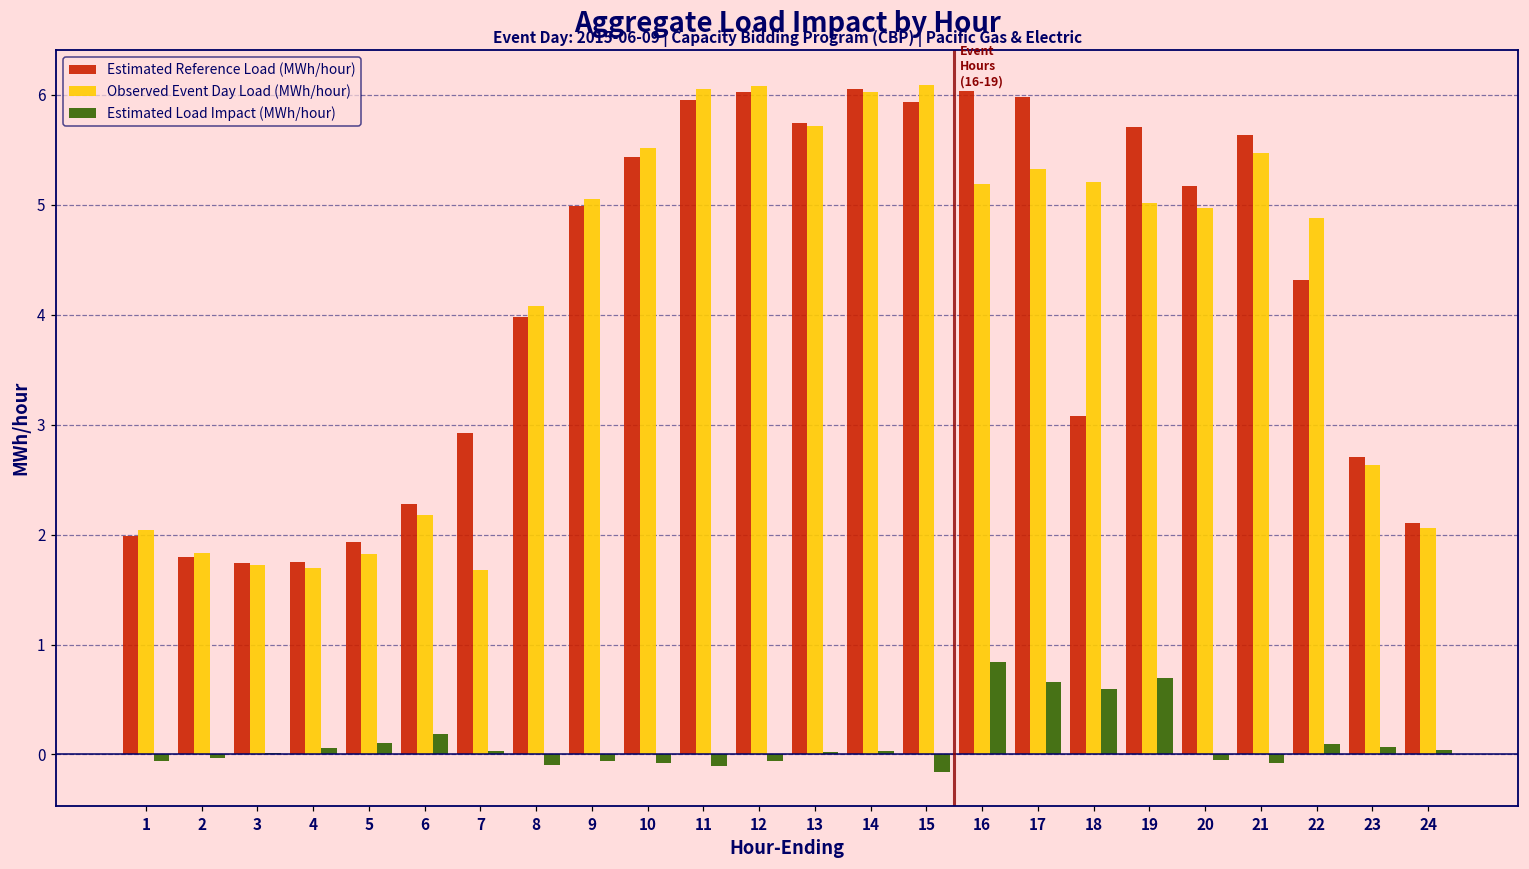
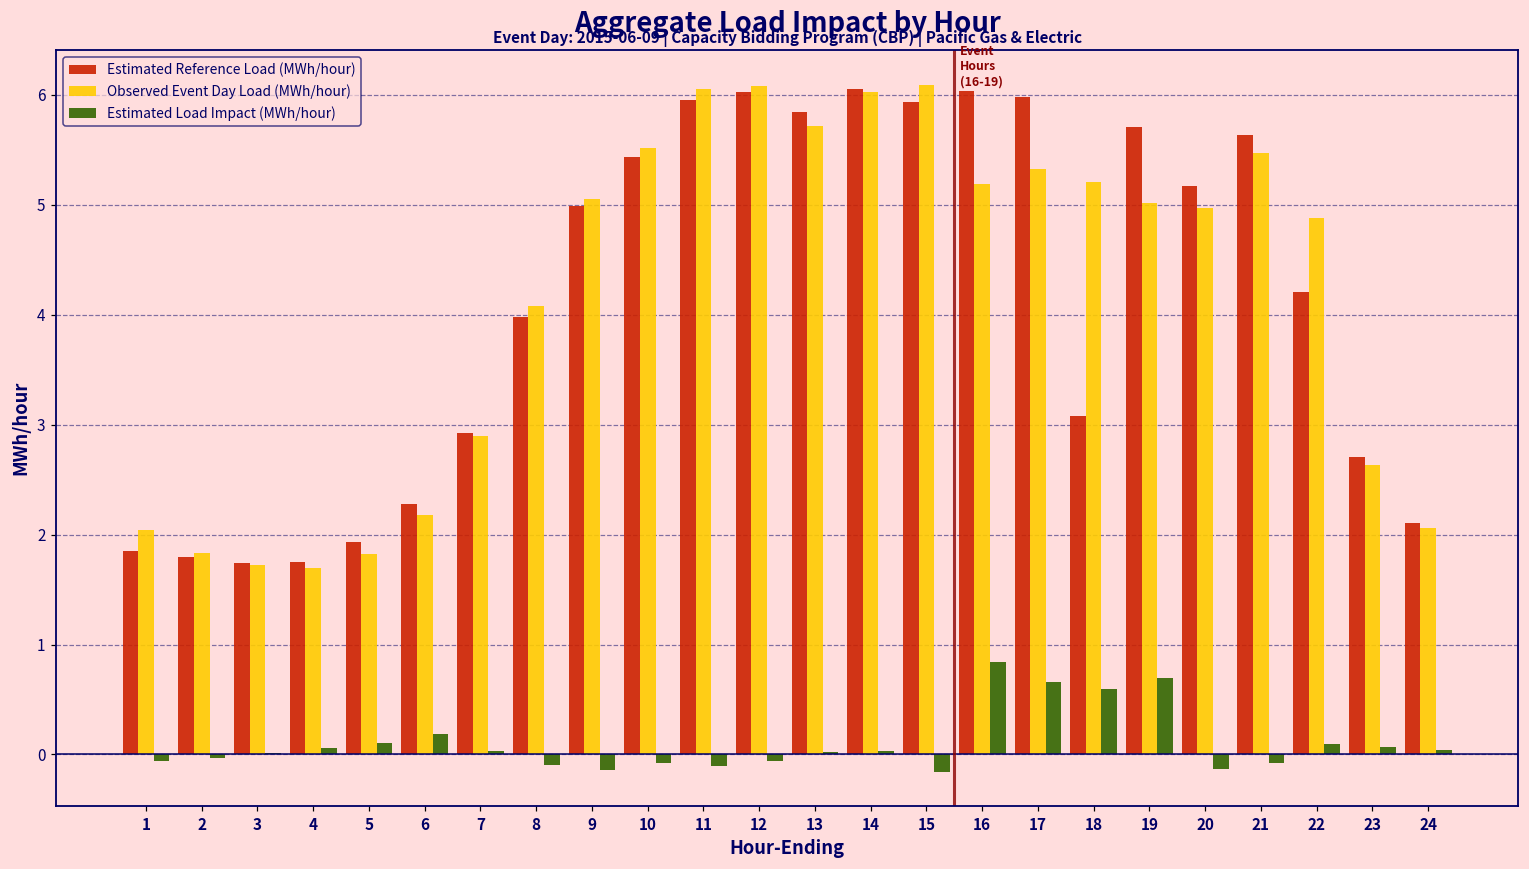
  {
    "Estimated Reference Load (MWh/hour)": {
-     "1": 2.0,
+     "1": 1.9,
      "2": 1.8,
      "3": 1.7,
      "4": 1.8,
      "5": 1.9,
      "6": 2.3,
      "7": 2.9,
      "8": 4.0,
      "9": 5.0,
      "10": 5.4,
      "11": 6.0,
      "12": 6.0,
-     "13": 5.7,
+     "13": 5.8,
      "14": 6.1,
      "15": 5.9,
      "17": 6.0,
      "18": 3.1,
      "19": 5.7,
      "20": 5.2,
      "21": 5.6,
-     "22": 4.3,
+     "22": 4.2,
      "23": 2.7,
      "24": 2.1
    },
    "Observed Event Day Load (MWh/hour)": {
      "1": 2.0,
      "2": 1.8,
      "3": 1.7,
      "4": 1.7,
      "5": 1.8,
      "6": 2.2,
-     "7": 1.7,
+     "7": 2.9,
      "8": 4.1,
      "9": 5.0,
      "10": 5.5,
      "11": 6.1,
      "12": 6.1,
      "13": 5.7,
      "14": 6.0,
      "15": 6.1,
      "16": 5.2,
      "17": 5.3,
      "18": 5.2,
      "19": 5.0,
      "20": 5.0,
      "21": 5.5,
      "22": 4.9,
      "23": 2.6,
      "24": 2.1
    },
    "Estimated Load Impact (MWh/hour)": {
      "1": -0.1,
      "2": 0.0,
      "4": 0.1,
      "5": 0.1,
      "6": 0.2,
      "7": 0.0,
      "8": -0.1,
-     "9": -0.06,
+     "9": -0.14,
      "10": -0.1,
      "11": -0.1,
      "12": -0.1,
      "13": 0.0,
      "14": 0.0,
      "15": -0.2,
      "16": 0.8,
      "17": 0.7,
      "18": 0.6,
      "19": 0.7,
-     "20": -0.05,
+     "20": -0.14,
      "21": -0.1,
      "22": 0.1,
      "23": 0.1,
      "24": 0.0
    }
  }
